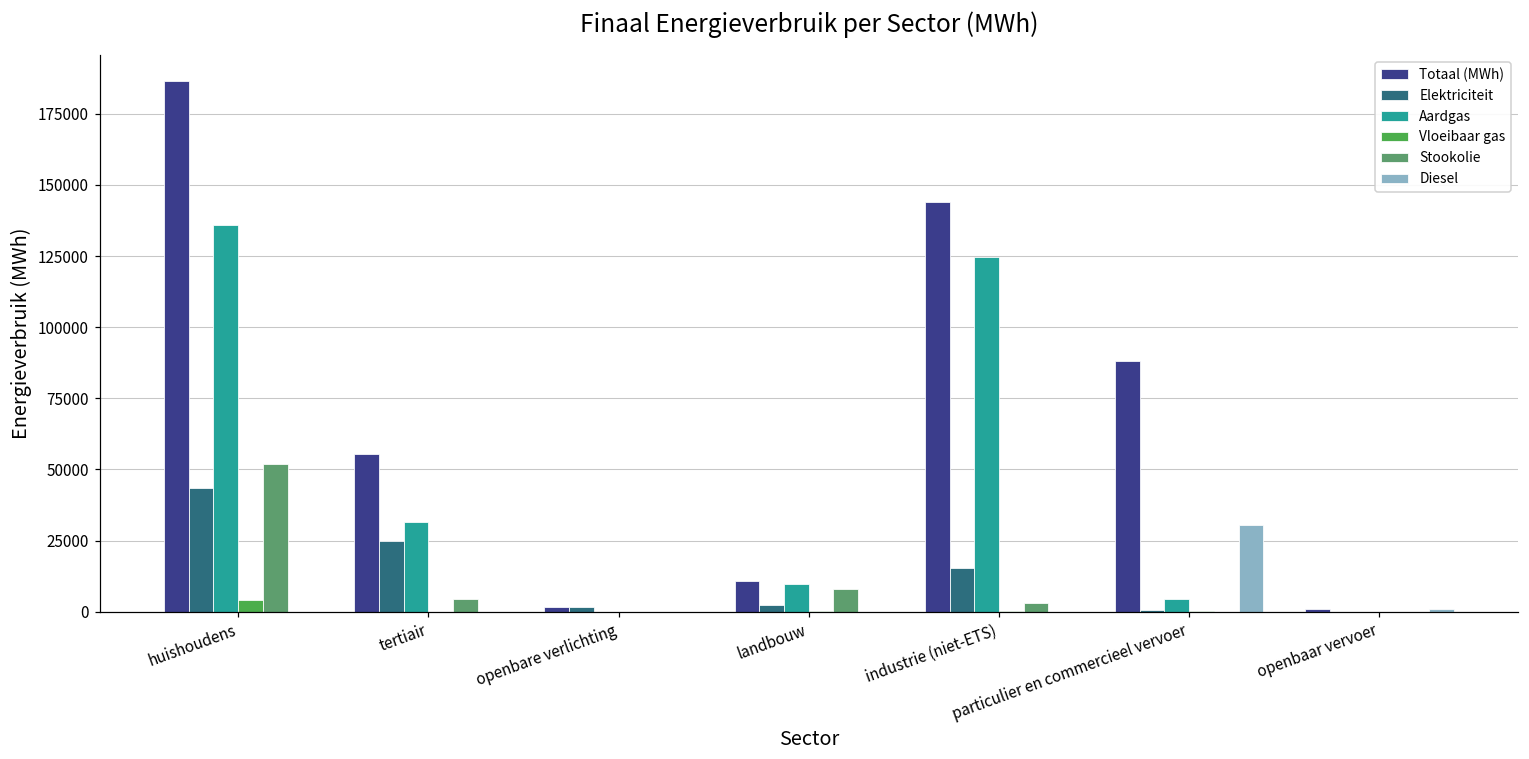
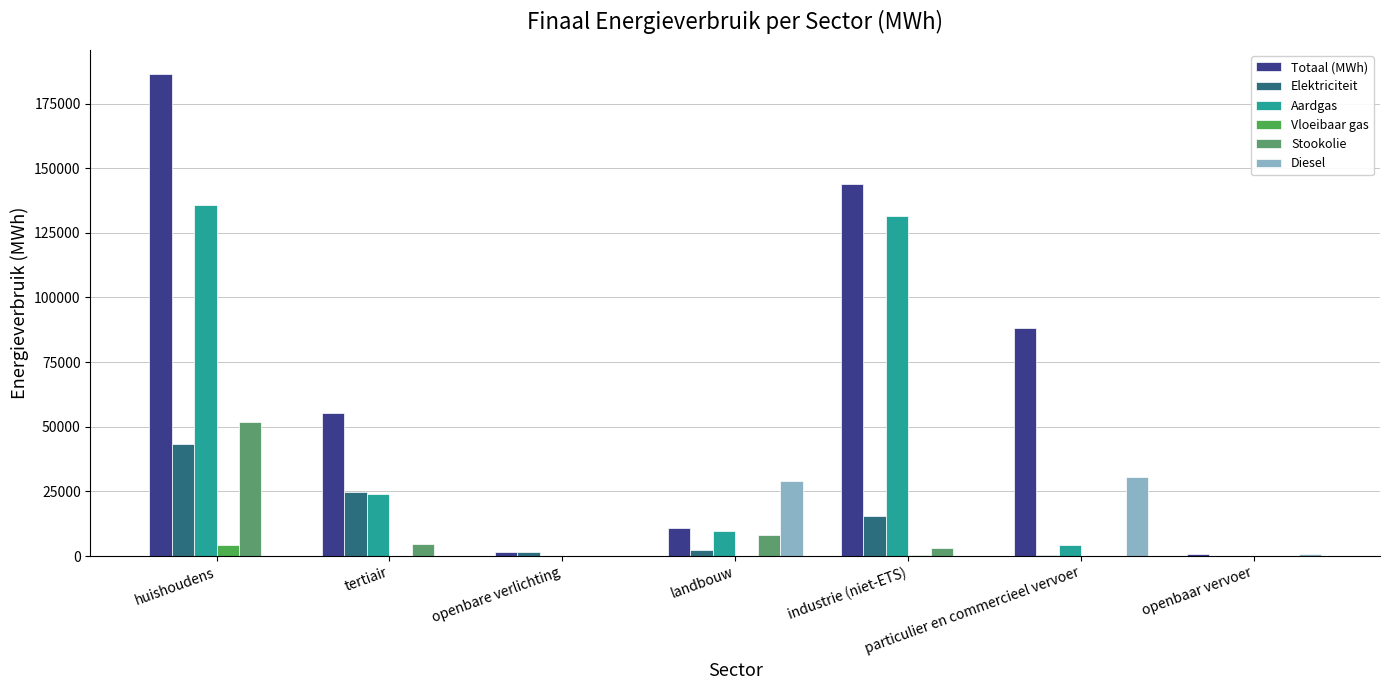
  {
    "Aardgas": {
      "huishoudens": 136000,
-     "tertiair": 31000,
+     "tertiair": 24000,
      "openbare verlichting": 0,
      "landbouw": 10000,
-     "industrie (niet-ETS)": 125000,
+     "industrie (niet-ETS)": 131000,
      "particulier en commercieel vervoer": 4000,
      "openbaar vervoer": 0
    },
    "Diesel": {
      "huishoudens": 0,
      "tertiair": 0,
      "openbare verlichting": 0,
-     "landbouw": 0,
+     "landbouw": 29000,
      "industrie (niet-ETS)": 0,
      "particulier en commercieel vervoer": 30000
    }
  }
